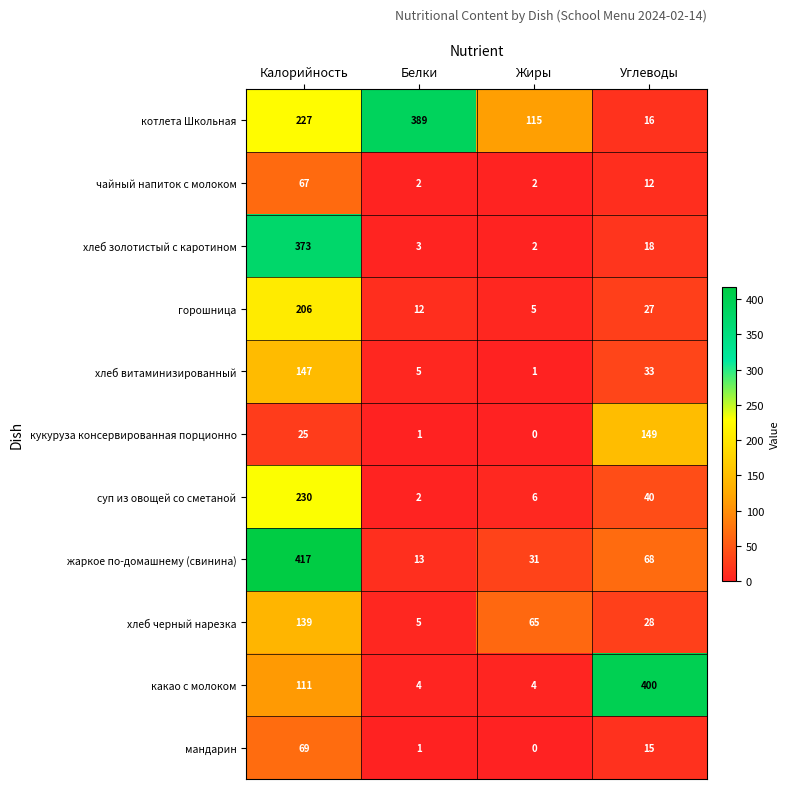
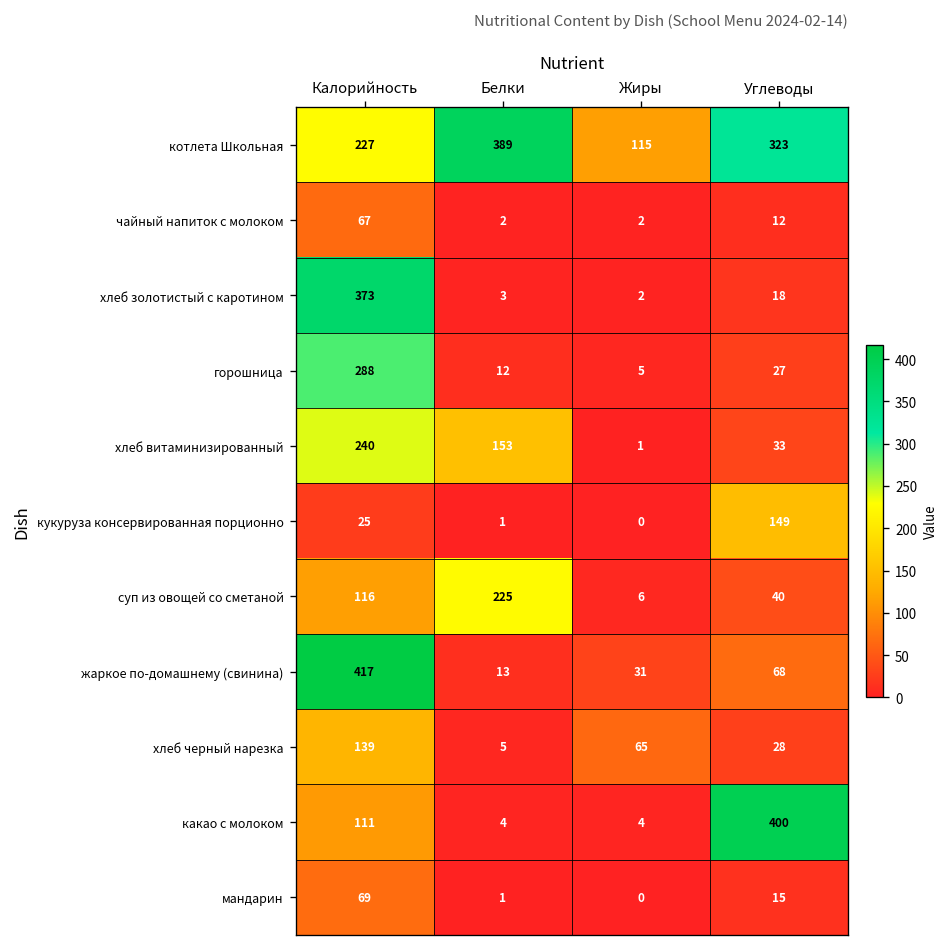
  {
    "котлета Школьная": {
      "Калорийность": 227,
      "Белки": 389,
      "Жиры": 115,
-     "Углеводы": 16
+     "Углеводы": 323
    },
    "чайный напиток с молоком": {
      "Калорийность": 67,
      "Белки": 2,
      "Жиры": 2,
      "Углеводы": 12
    },
    "хлеб золотистый с каротином": {
      "Калорийность": 373,
      "Белки": 3,
      "Жиры": 2,
      "Углеводы": 18
    },
    "горошница": {
-     "Калорийность": 206,
+     "Калорийность": 288,
      "Белки": 12,
      "Жиры": 5,
      "Углеводы": 27
    },
    "хлеб витаминизированный": {
-     "Калорийность": 147,
-     "Белки": 5,
+     "Калорийность": 240,
+     "Белки": 153,
      "Жиры": 1,
      "Углеводы": 33
    },
    "кукуруза консервированная порционно": {
      "Калорийность": 25,
      "Белки": 1,
      "Жиры": 0,
      "Углеводы": 149
    },
    "суп из овощей со сметаной": {
-     "Калорийность": 230,
-     "Белки": 2,
+     "Калорийность": 116,
+     "Белки": 225,
      "Жиры": 6,
      "Углеводы": 40
    },
    "жаркое по-домашнему (свинина)": {
      "Калорийность": 417,
      "Белки": 13,
      "Жиры": 31,
      "Углеводы": 68
    },
    "хлеб черный нарезка": {
      "Калорийность": 139,
      "Белки": 5,
      "Жиры": 65,
      "Углеводы": 28
    },
    "какао с молоком": {
      "Калорийность": 111,
      "Белки": 4,
      "Жиры": 4,
      "Углеводы": 400
    },
    "мандарин": {
      "Калорийность": 69,
      "Белки": 1,
      "Жиры": 0,
      "Углеводы": 15
    }
  }
